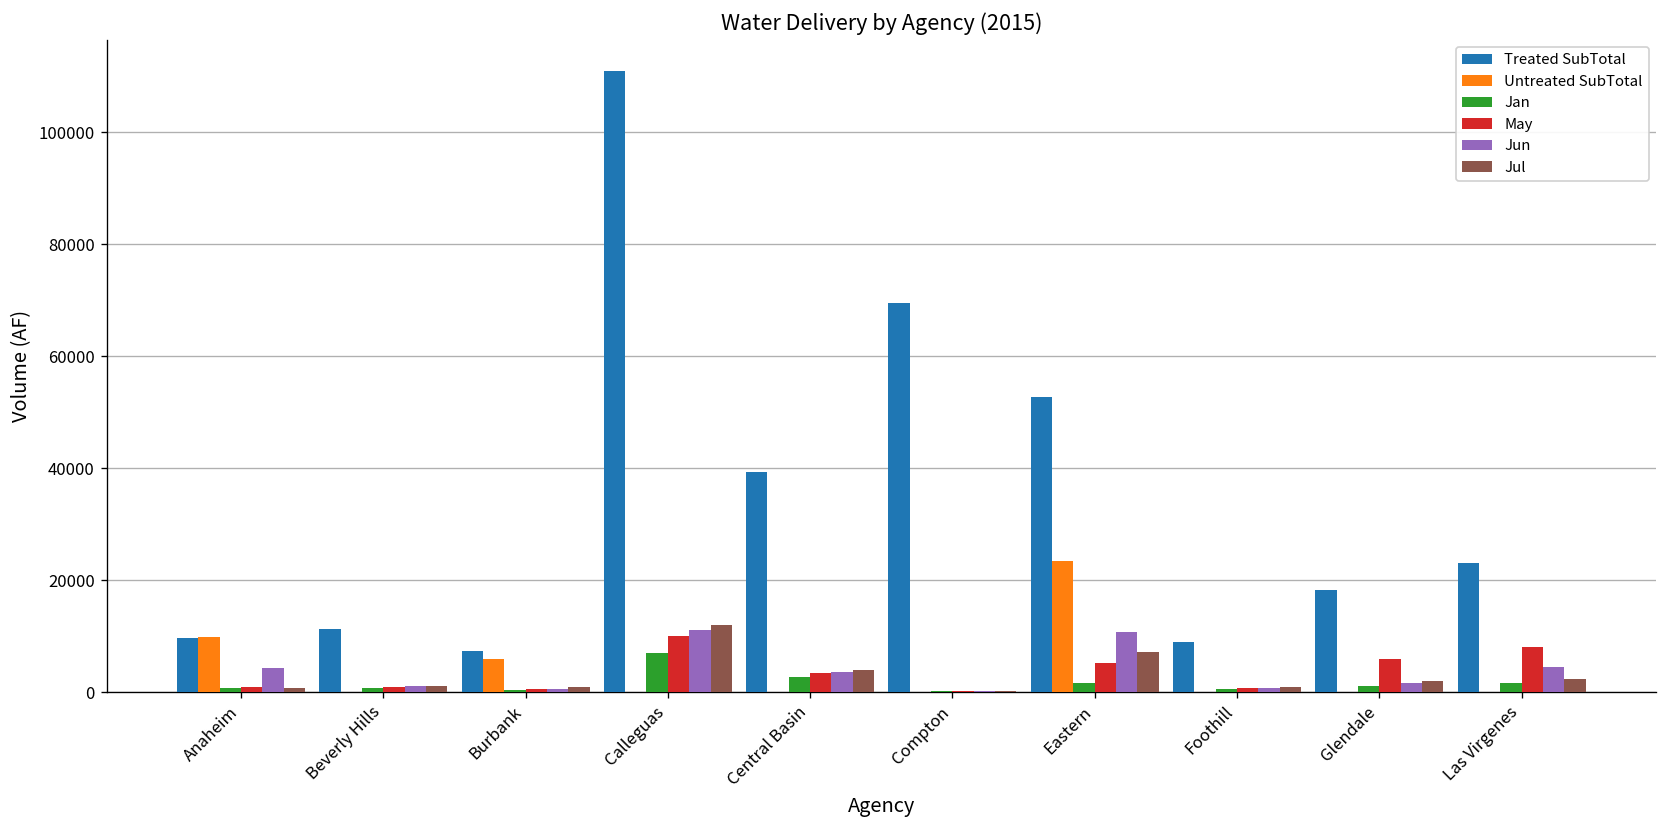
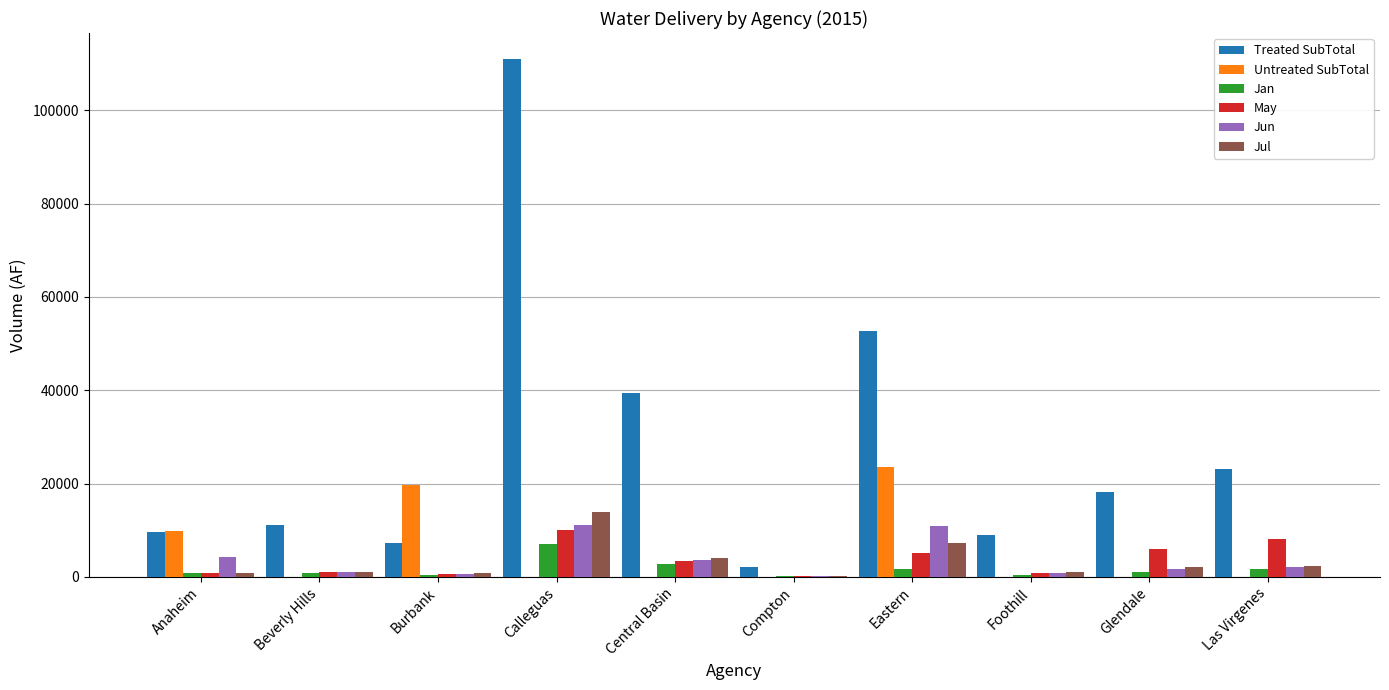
  {
    "Treated SubTotal": {
      "Anaheim": 10000,
      "Beverly Hills": 11000,
      "Burbank": 7000,
      "Calleguas": 111000,
      "Central Basin": 39000,
-     "Compton": 69000,
+     "Compton": 2000,
      "Eastern": 53000,
      "Foothill": 9000,
      "Glendale": 18000,
      "Las Virgenes": 23000
    },
    "Untreated SubTotal": {
      "Anaheim": 10000,
      "Beverly Hills": 0,
-     "Burbank": 6000,
+     "Burbank": 20000,
      "Calleguas": 0,
      "Central Basin": 0,
      "Compton": 0,
      "Eastern": 23000,
      "Foothill": 0,
      "Glendale": 0,
      "Las Virgenes": 0
    },
    "Jan": {
      "Anaheim": 1000,
      "Beverly Hills": 1000,
      "Calleguas": 7000,
      "Central Basin": 3000,
      "Eastern": 2000,
      "Glendale": 1000,
      "Las Virgenes": 2000
    },
    "May": {
      "Anaheim": 1000,
      "Beverly Hills": 1000,
      "Calleguas": 10000,
      "Central Basin": 3000,
      "Eastern": 5000,
      "Foothill": 1000,
      "Glendale": 6000,
      "Las Virgenes": 8000
    },
    "Jun": {
      "Anaheim": 4000,
      "Beverly Hills": 1000,
      "Burbank": 1000,
      "Calleguas": 11000,
      "Central Basin": 4000,
      "Eastern": 11000,
      "Foothill": 1000,
      "Glendale": 2000,
-     "Las Virgenes": 5000
+     "Las Virgenes": 2000
    },
    "Jul": {
      "Anaheim": 1000,
      "Beverly Hills": 1000,
      "Burbank": 1000,
-     "Calleguas": 12000,
+     "Calleguas": 14000,
      "Central Basin": 4000,
      "Eastern": 7000,
      "Foothill": 1000,
      "Glendale": 2000,
      "Las Virgenes": 2000
    }
  }
